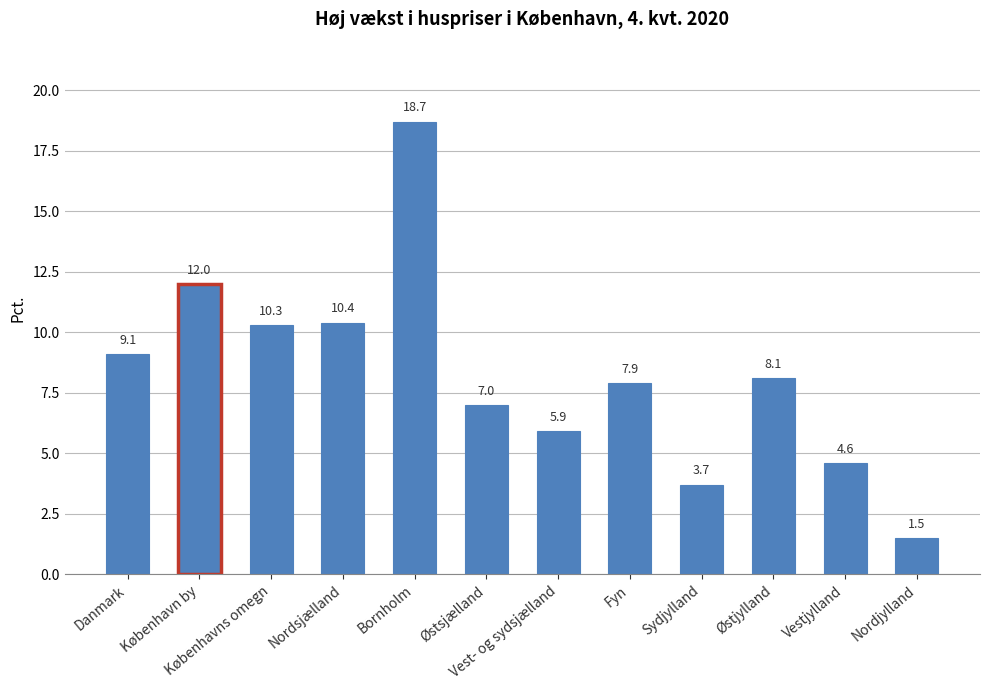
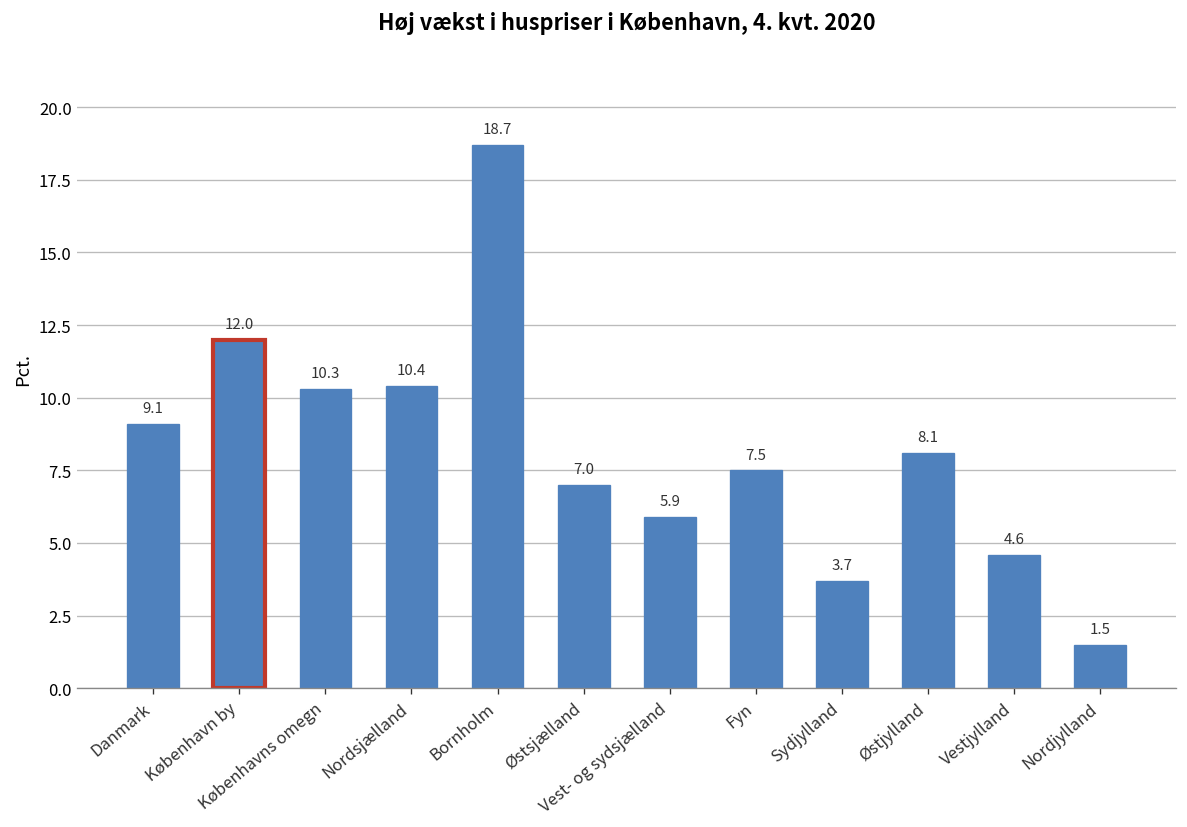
  {
    "Danmark": 9.1,
    "København by": 12.0,
    "Københavns omegn": 10.3,
    "Nordsjælland": 10.4,
    "Bornholm": 18.7,
    "Østsjælland": 7.0,
    "Vest- og sydsjælland": 5.9,
-   "Fyn": 7.9,
+   "Fyn": 7.5,
    "Sydjylland": 3.7,
    "Østjylland": 8.1,
    "Vestjylland": 4.6,
    "Nordjylland": 1.5
  }
